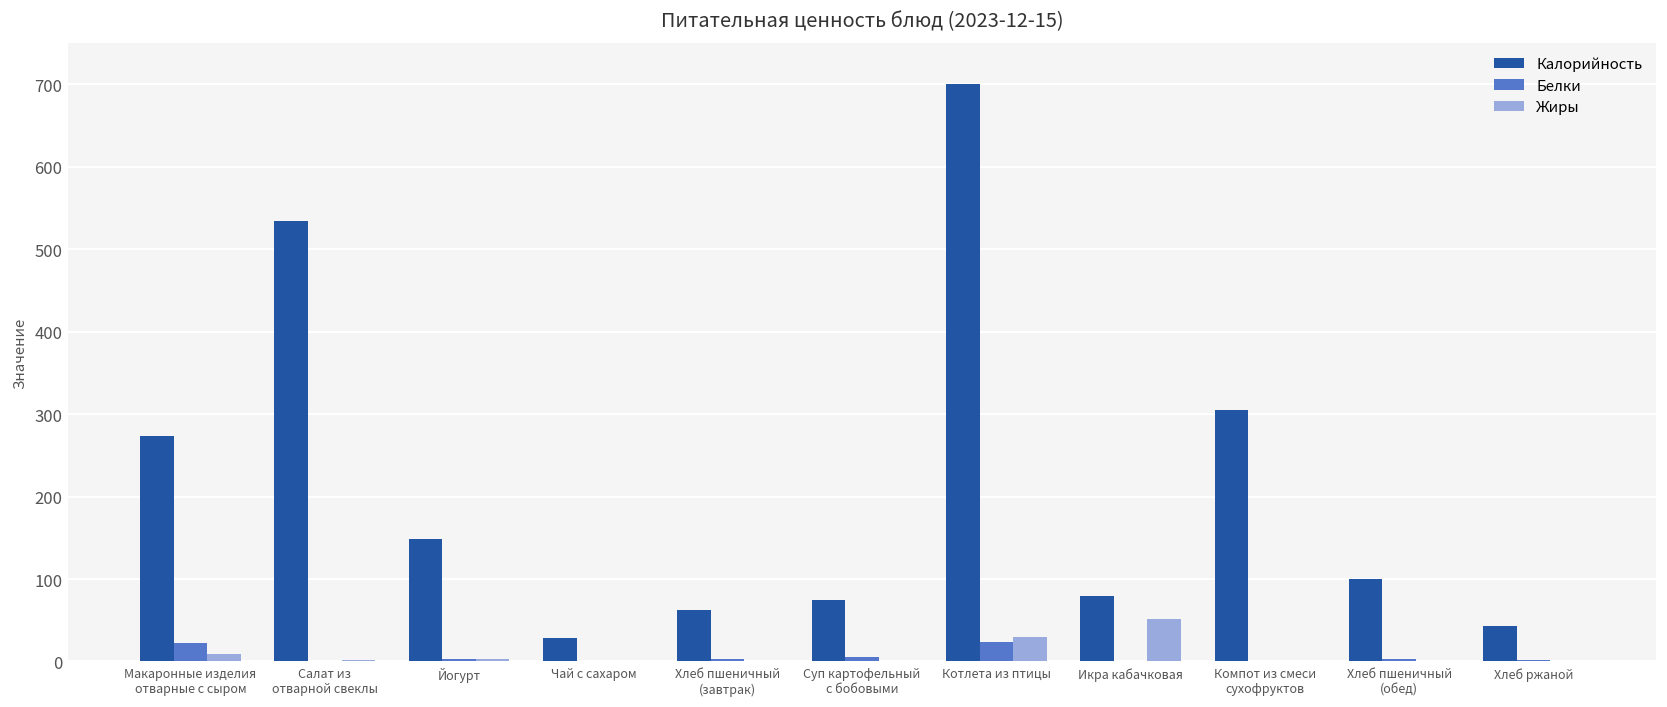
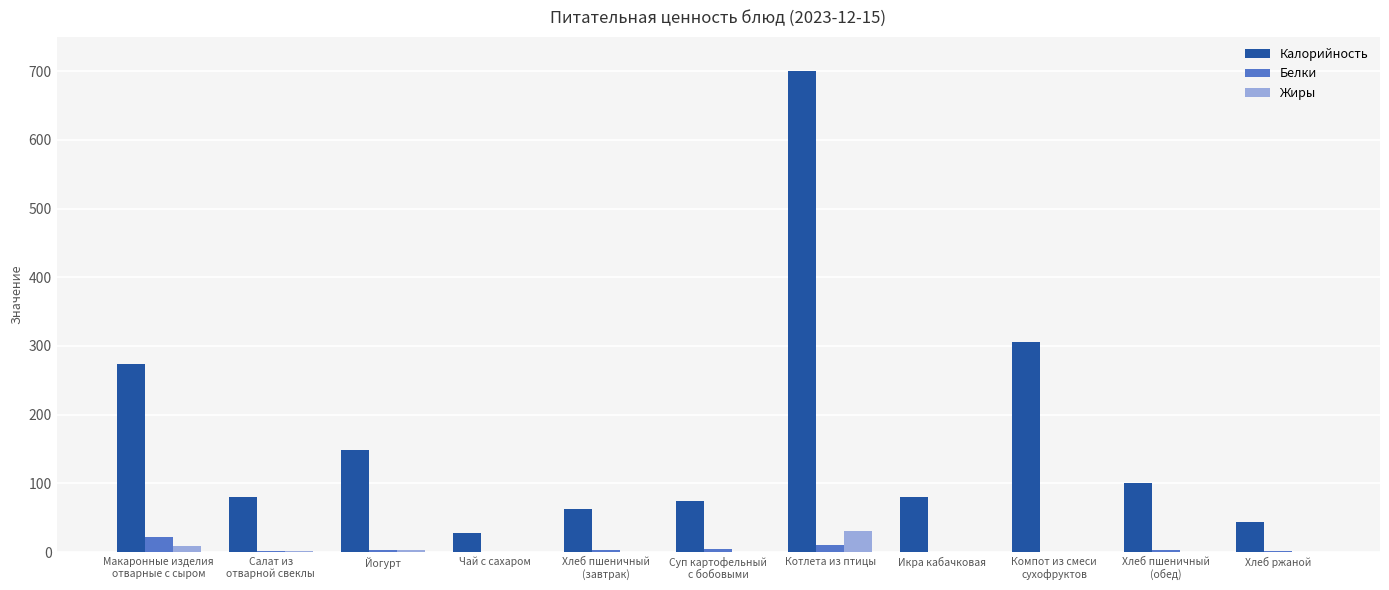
  {
    "Калорийность": {
      "Макаронные изделия отварные с сыром": 270,
-     "Салат из отварной свеклы": 530,
+     "Салат из отварной свеклы": 80,
      "Йогурт": 150,
      "Чай с сахаром": 30,
      "Хлеб пшеничный (завтрак)": 60,
      "Суп картофельный с бобовыми": 70,
      "Котлета из птицы": 700,
      "Икра кабачковая": 80,
      "Компот из смеси сухофруктов": 310,
      "Хлеб пшеничный (обед)": 100,
      "Хлеб ржаной": 40
    },
    "Белки": {
      "Макаронные изделия отварные с сыром": 20,
      "Суп картофельный с бобовыми": 10,
-     "Котлета из птицы": 20
+     "Котлета из птицы": 10
    },
    "Жиры": {
      "Макаронные изделия отварные с сыром": 10,
      "Чай с сахаром": 0,
      "Котлета из птицы": 30,
-     "Икра кабачковая": 50,
+     "Икра кабачковая": 0,
      "Компот из смеси сухофруктов": 0
    }
  }
